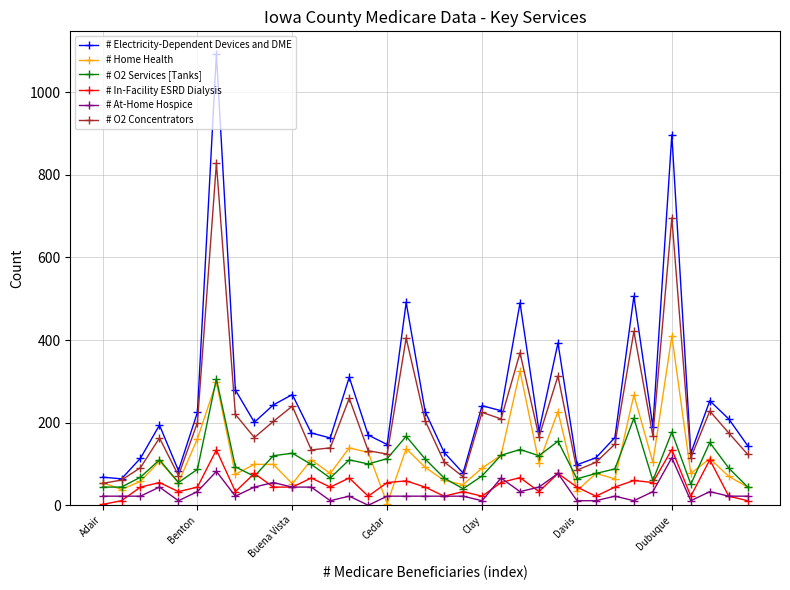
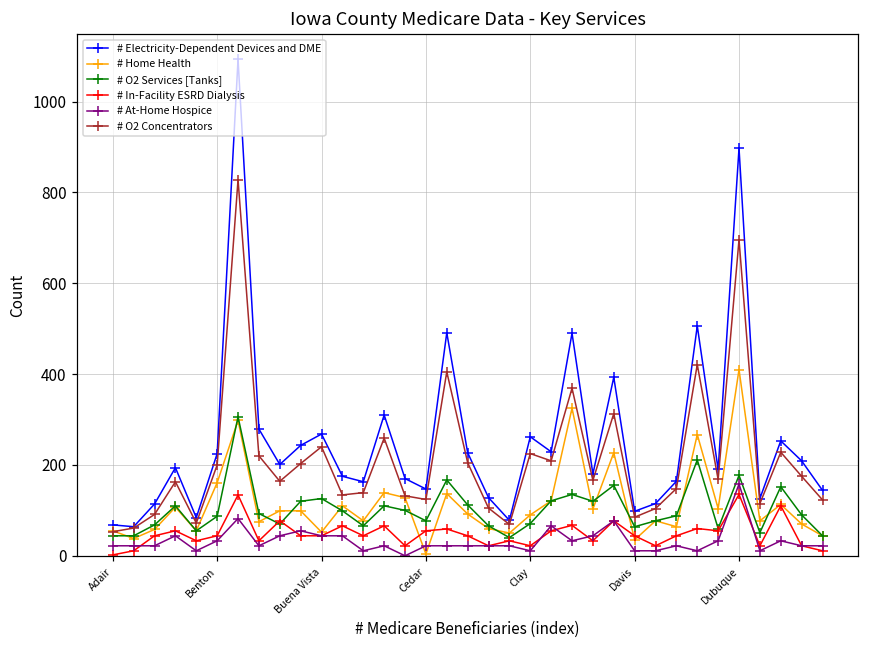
  {
    "# Electricity-Dependent Devices and DME": {
      "Adair": 70,
      "Benton": 230,
      "Buena Vista": 270,
      "Cedar": 150,
-     "Clay": 240,
+     "Clay": 260,
      "Davis": 100,
      "Dubuque": 900
    },
    "# Home Health": {
      "Benton": 160,
      "Buena Vista": 50,
      "Cedar": 0,
      "Clay": 90,
      "Davis": 40,
      "Dubuque": 410
    },
    "# O2 Services [Tanks]": {
      "Adair": 40,
      "Benton": 90,
      "Buena Vista": 130,
-     "Cedar": 110,
+     "Cedar": 80,
      "Clay": 70,
      "Davis": 60,
      "Dubuque": 180
    },
    "# In-Facility ESRD Dialysis": {
      "Adair": 0,
      "Benton": 40,
      "Cedar": 60,
      "Clay": 20,
      "Davis": 40,
      "Dubuque": 140
    },
    "# At-Home Hospice": {
      "Adair": 20,
      "Benton": 30,
      "Cedar": 20,
      "Clay": 10,
      "Davis": 10,
-     "Dubuque": 120
+     "Dubuque": 160
    },
    "# O2 Concentrators": {
      "Benton": 200,
      "Buena Vista": 240,
      "Cedar": 120,
      "Clay": 230,
      "Davis": 90,
      "Dubuque": 700
    }
  }
